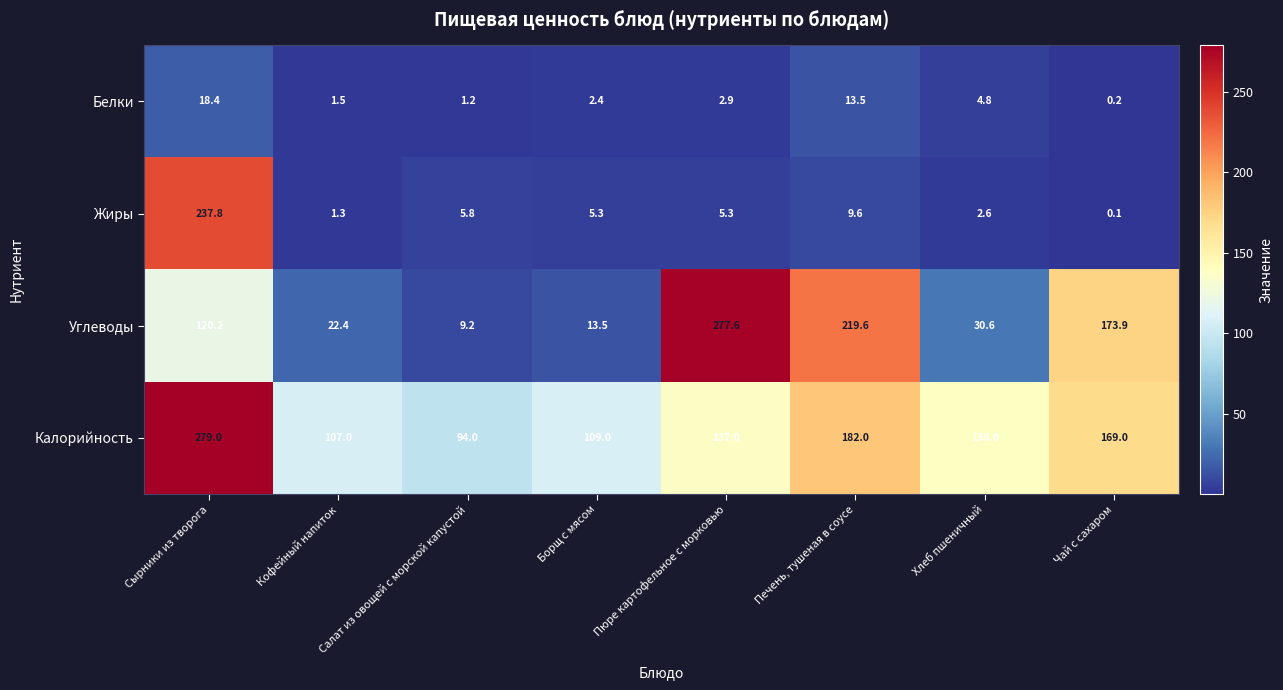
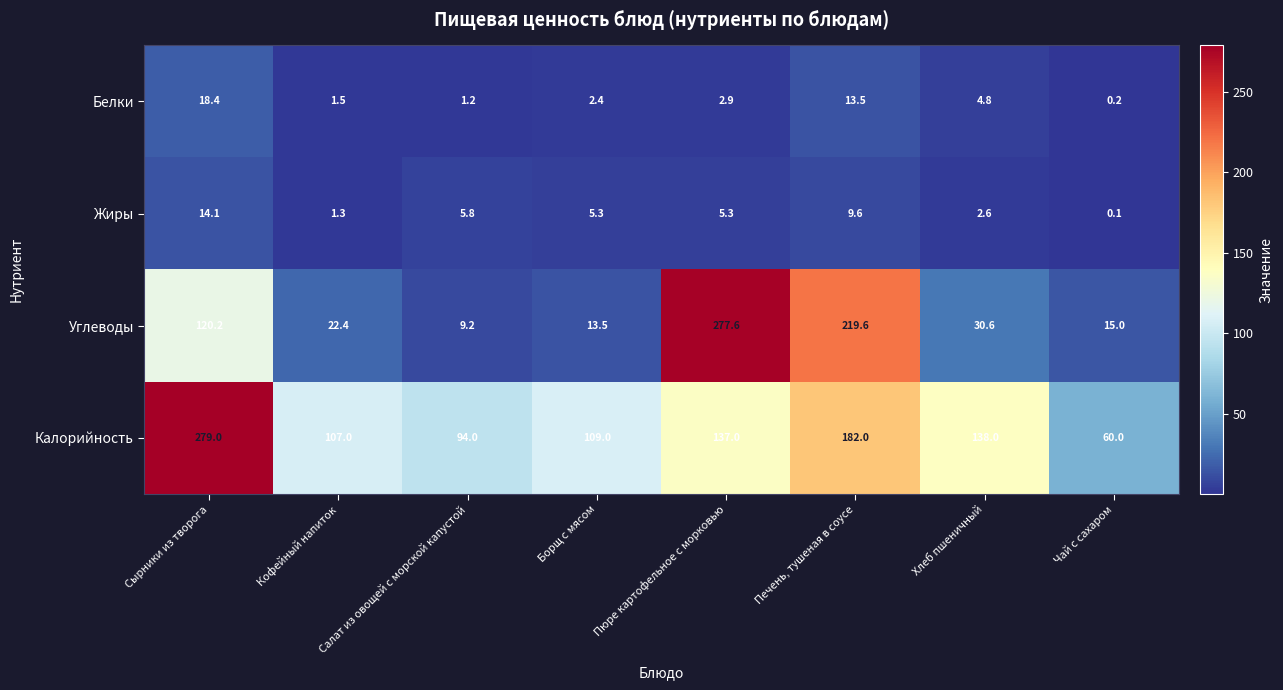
  {
    "Белки": {
      "Сырники из творога": 18.4,
      "Кофейный напиток": 1.5,
      "Салат из овощей с морской капустой": 1.2,
      "Борщ с мясом": 2.4,
      "Пюре картофельное с морковью": 2.9,
      "Печень, тушеная в соусе": 13.5,
      "Хлеб пшеничный": 4.8,
      "Чай с сахаром": 0.2
    },
    "Жиры": {
-     "Сырники из творога": 237.8,
+     "Сырники из творога": 14.1,
      "Кофейный напиток": 1.3,
      "Салат из овощей с морской капустой": 5.8,
      "Борщ с мясом": 5.3,
      "Пюре картофельное с морковью": 5.3,
      "Печень, тушеная в соусе": 9.6,
      "Хлеб пшеничный": 2.6,
      "Чай с сахаром": 0.1
    },
    "Углеводы": {
      "Кофейный напиток": 22.4,
      "Салат из овощей с морской капустой": 9.2,
      "Борщ с мясом": 13.5,
      "Пюре картофельное с морковью": 277.6,
      "Печень, тушеная в соусе": 219.6,
      "Хлеб пшеничный": 30.6,
-     "Чай с сахаром": 173.9
+     "Чай с сахаром": 15.0
    },
    "Калорийность": {
      "Сырники из творога": 279.0,
      "Салат из овощей с морской капустой": 94.0,
      "Пюре картофельное с морковью": 137.0,
      "Печень, тушеная в соусе": 182.0,
      "Хлеб пшеничный": 138.0,
-     "Чай с сахаром": 169.0
+     "Чай с сахаром": 60.0
    }
  }
